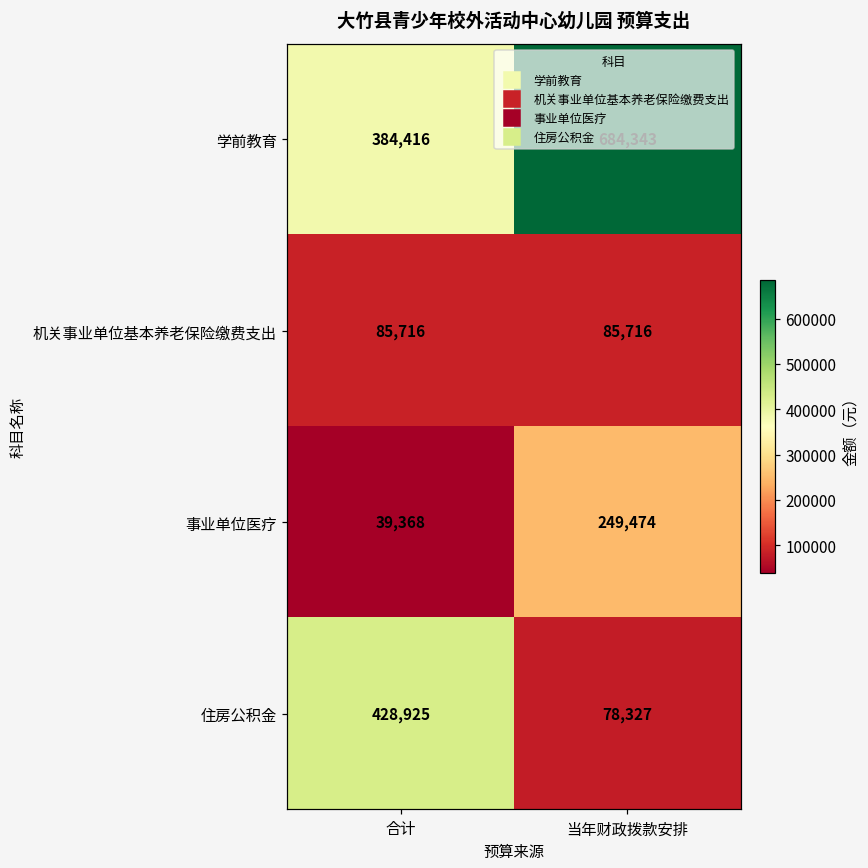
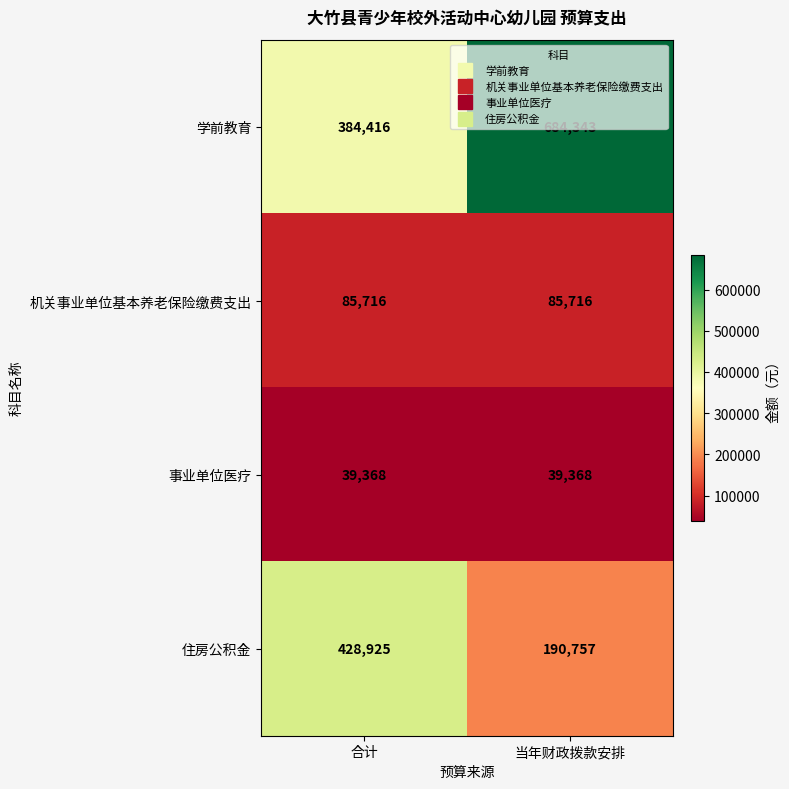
  {
    "学前教育": {
      "合计": "384,416"
    },
    "机关事业单位基本养老保险缴费支出": {
      "合计": "85,716",
      "当年财政拨款安排": "85,716"
    },
    "事业单位医疗": {
      "合计": "39,368",
-     "当年财政拨款安排": "249,474"
+     "当年财政拨款安排": "39,368"
    },
    "住房公积金": {
      "合计": "428,925",
-     "当年财政拨款安排": "78,327"
+     "当年财政拨款安排": "190,757"
    }
  }
